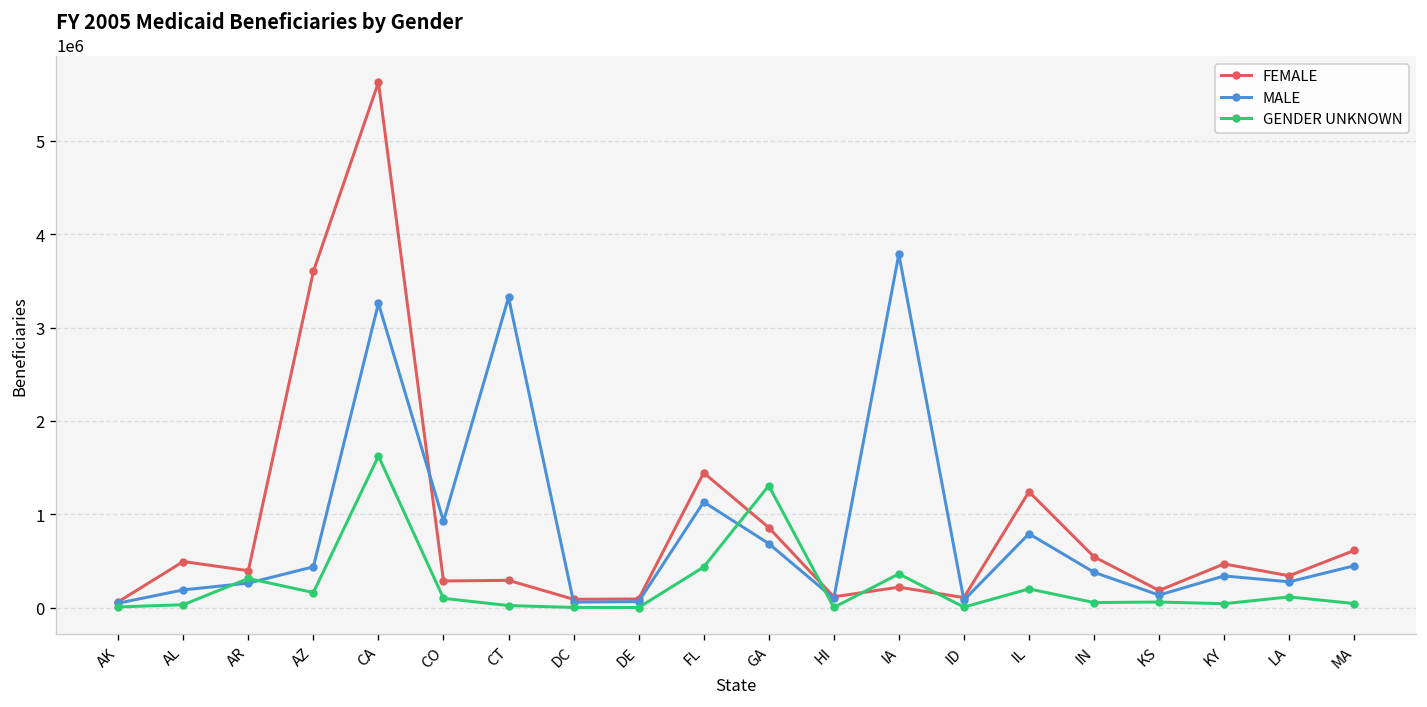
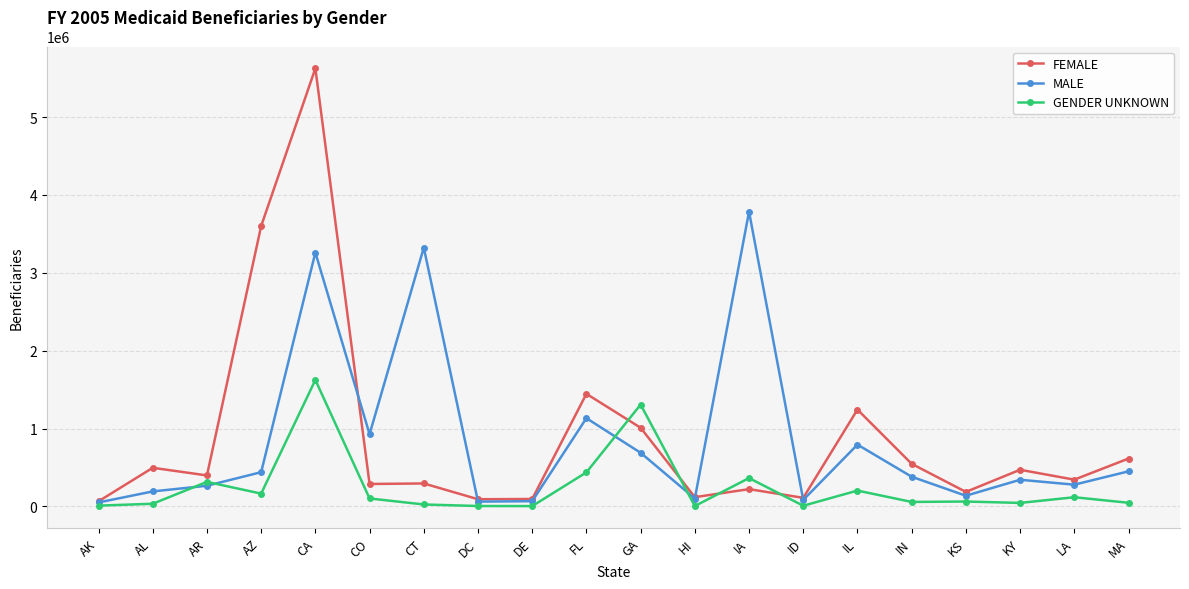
  {
    "FEMALE": {
      "AL": 500000,
      "AR": 400000,
      "AZ": 3600000,
      "CA": 5600000,
      "CO": 300000,
      "CT": 300000,
      "FL": 1400000,
-     "GA": 900000,
+     "GA": 1000000,
      "IA": 200000,
      "IL": 1200000,
      "IN": 500000,
      "KS": 200000,
      "KY": 500000,
      "LA": 300000,
      "MA": 600000
    },
    "MALE": {
      "AL": 200000,
      "AR": 300000,
      "AZ": 400000,
      "CA": 3300000,
      "CO": 900000,
      "CT": 3300000,
      "FL": 1100000,
      "GA": 700000,
      "IA": 3800000,
      "IL": 800000,
      "IN": 400000,
      "KS": 100000,
      "KY": 300000,
      "LA": 300000,
      "MA": 500000
    },
    "GENDER UNKNOWN": {
      "AK": 0,
      "AL": 0,
      "AR": 300000,
      "AZ": 200000,
      "CA": 1600000,
      "CO": 100000,
      "CT": 0,
      "DC": 0,
      "DE": 0,
      "FL": 400000,
      "GA": 1300000,
      "HI": 0,
      "IA": 400000,
      "ID": 0,
      "IL": 200000,
      "IN": 100000,
      "KS": 100000,
      "KY": 0,
      "LA": 100000,
      "MA": 0
    }
  }
